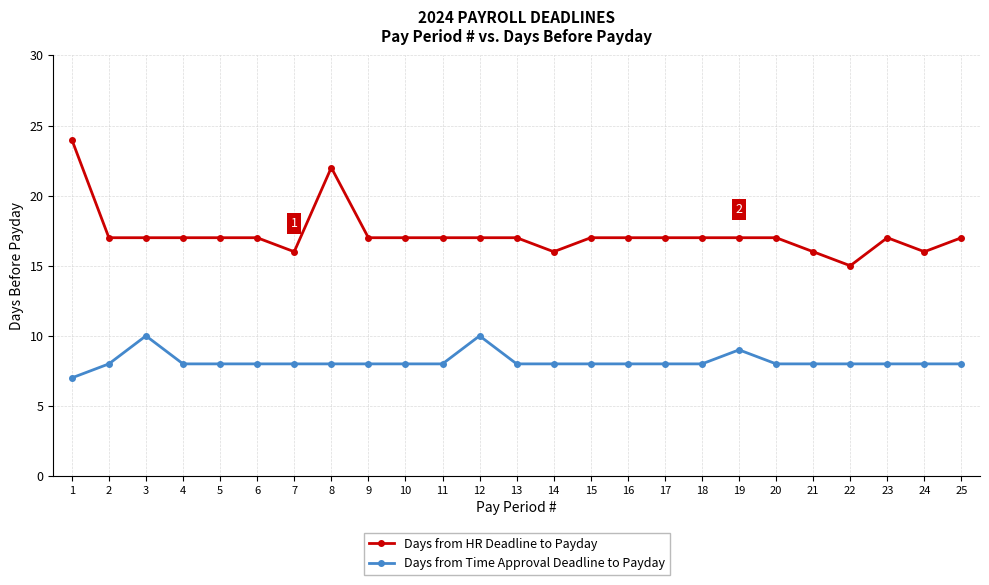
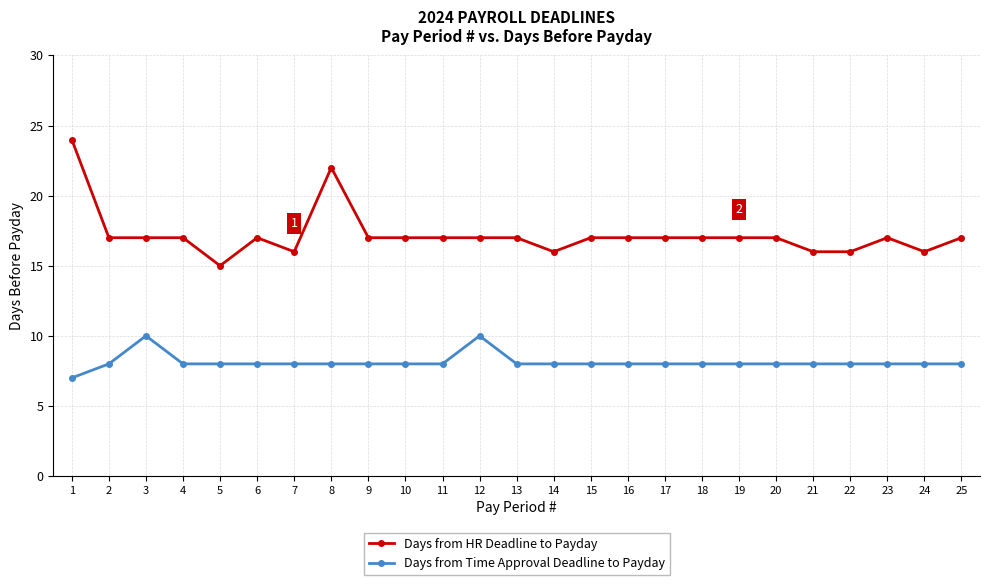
  {
    "Days from HR Deadline to Payday": {
      "1": 24,
      "2": 17,
      "3": 17,
      "4": 17,
-     "5": 17,
+     "5": 15,
      "6": 17,
      "8": 22,
      "9": 17,
      "10": 17,
      "11": 17,
      "12": 17,
      "13": 17,
      "14": 16,
      "15": 17,
      "16": 17,
      "17": 17,
      "18": 17,
      "20": 17,
      "21": 16,
-     "22": 15,
+     "22": 16,
      "23": 17,
      "24": 16,
      "25": 17
    },
    "Days from Time Approval Deadline to Payday": {
      "1": 7,
      "2": 8,
      "3": 10,
      "4": 8,
      "5": 8,
      "6": 8,
      "7": 8,
      "8": 8,
      "9": 8,
      "10": 8,
      "11": 8,
      "12": 10,
      "13": 8,
      "14": 8,
      "15": 8,
      "16": 8,
      "17": 8,
      "18": 8,
-     "19": 9,
+     "19": 8,
      "20": 8,
      "21": 8,
      "22": 8,
      "23": 8,
      "24": 8,
      "25": 8
    }
  }
